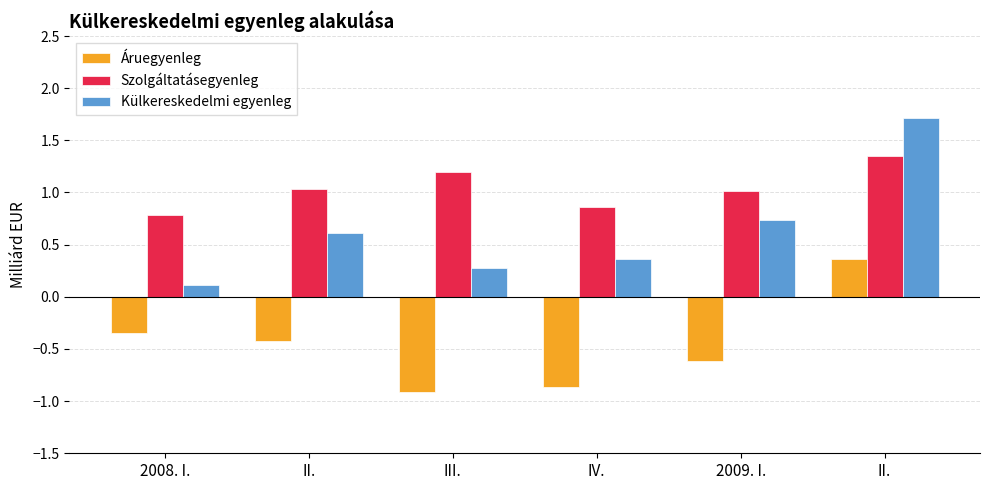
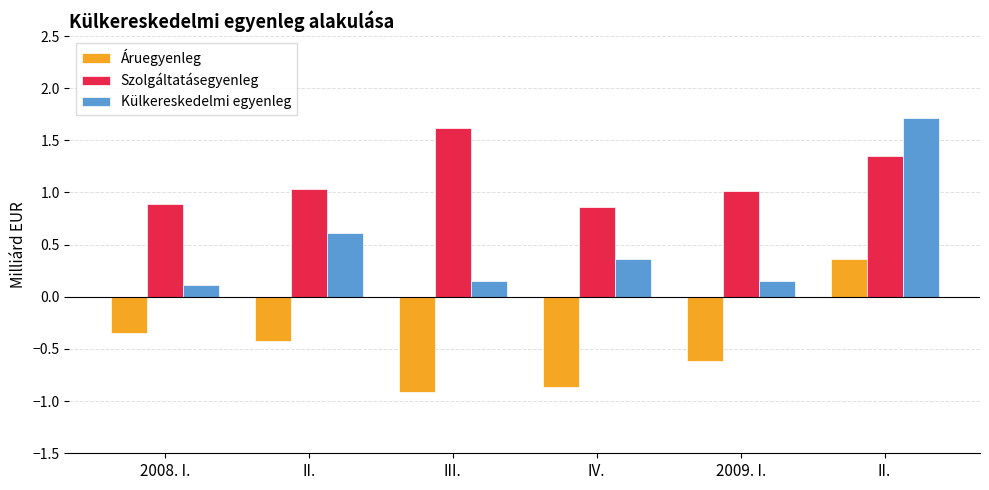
  {
    "Áruegyenleg": {
      "2008. I.": -0.34,
      "III.": -0.92,
      "IV.": -0.86,
      "2009. I.": -0.62
    },
    "Szolgáltatásegyenleg": {
-     "2008. I.": 0.79,
-     "III.": 1.19,
+     "2008. I.": 0.89,
+     "III.": 1.62,
      "IV.": 0.86,
      "2009. I.": 1.01
    },
    "Külkereskedelmi egyenleg": {
      "2008. I.": 0.11,
-     "III.": 0.28,
+     "III.": 0.15,
      "IV.": 0.36,
-     "2009. I.": 0.73
+     "2009. I.": 0.16
    }
  }
